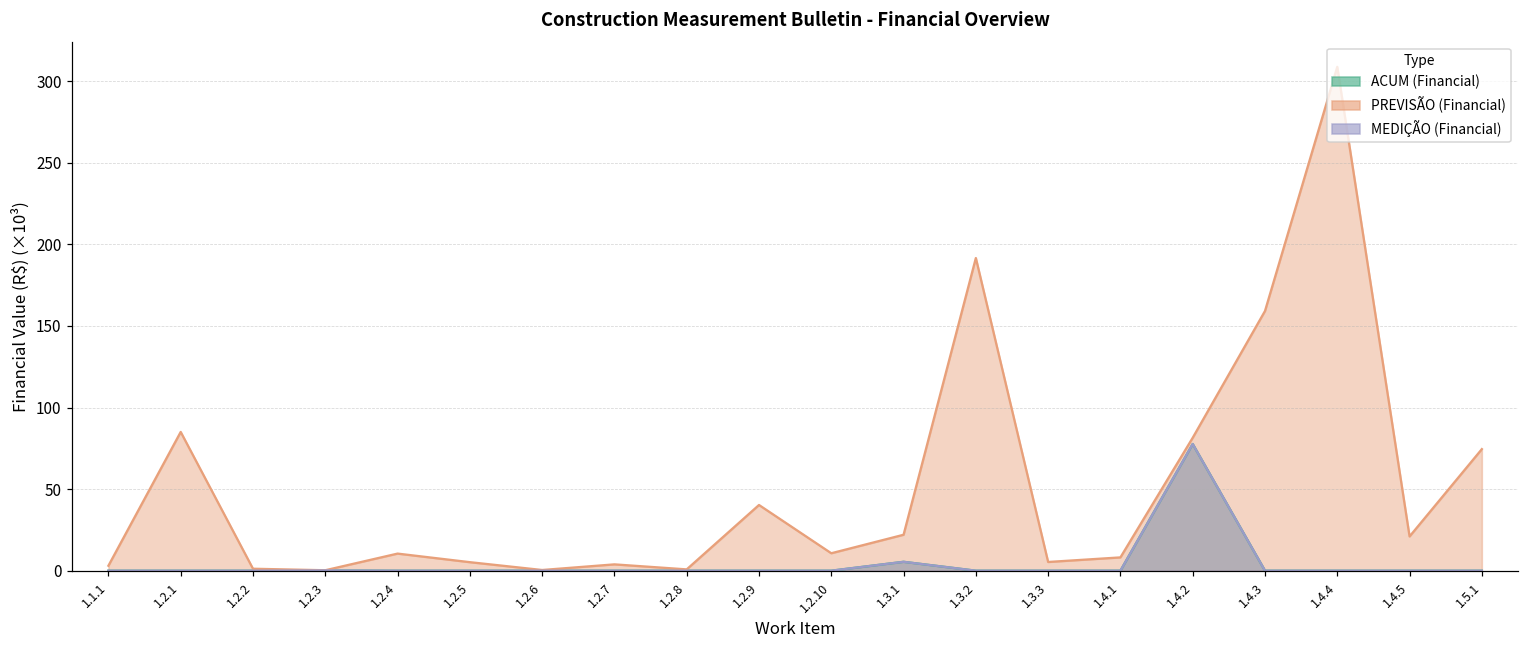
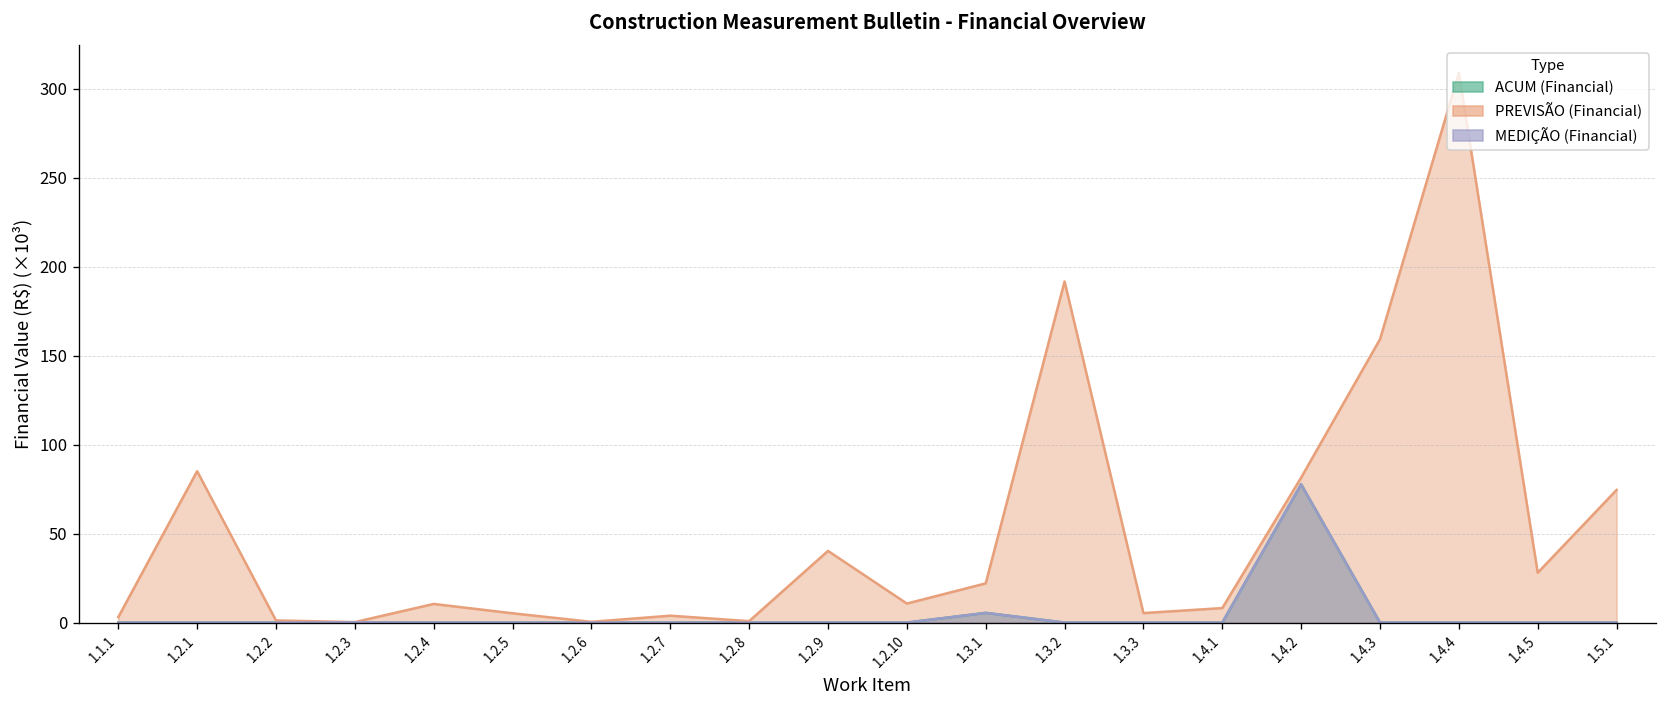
  {
    "MEDIÇÃO (Financial)": {
      "1.1.1": 0,
      "1.2.1": 0,
      "1.2.4": 0,
      "1.2.5": 0,
      "1.2.7": 0,
      "1.2.9": 0,
      "1.2.10": 0,
      "1.3.1": 5,
      "1.3.2": 0,
      "1.3.3": 0,
      "1.4.1": 0,
      "1.4.2": 78,
      "1.4.3": 0,
      "1.4.4": 0,
      "1.4.5": 0,
      "1.5.1": 0
    },
    "PREVISÃO (Financial)": {
      "1.1.1": 3,
      "1.2.1": 85,
      "1.2.4": 10,
      "1.2.5": 5,
      "1.2.7": 4,
      "1.2.9": 40,
      "1.2.10": 11,
      "1.3.1": 22,
      "1.3.2": 192,
      "1.3.3": 5,
      "1.4.1": 8,
      "1.4.2": 81,
      "1.4.3": 159,
-     "1.4.5": 21,
+     "1.4.5": 28,
      "1.5.1": 75
    }
  }
